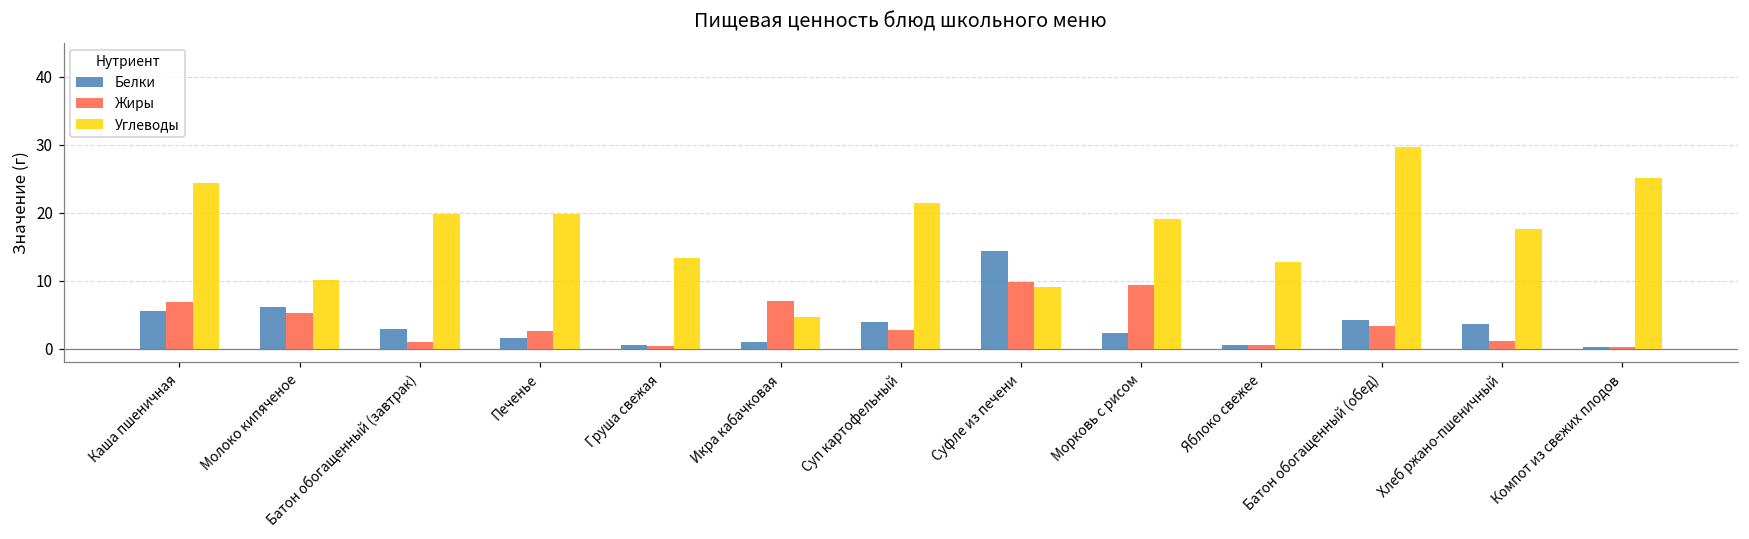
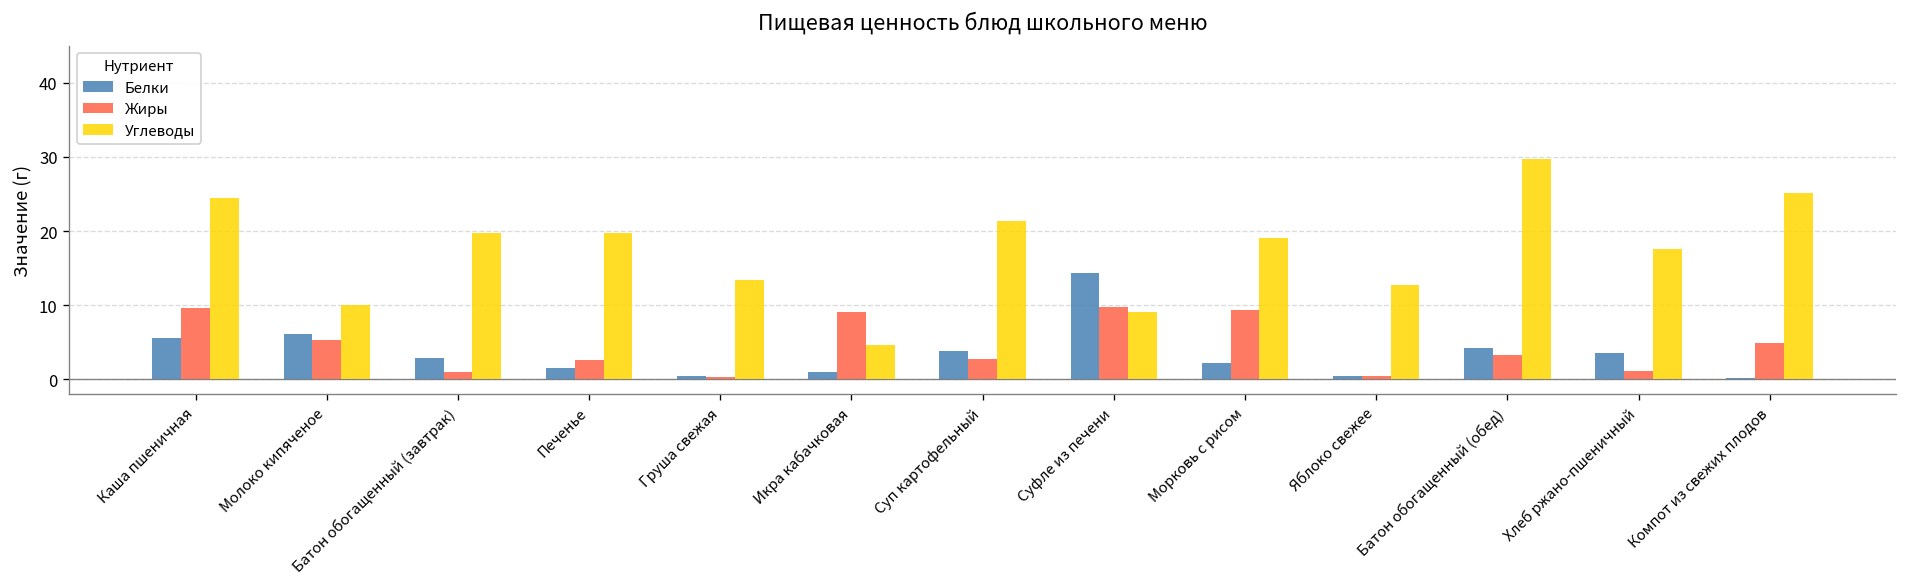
  {
    "Белки": {
      "Каша пшеничная": 6,
      "Молоко кипяченое": 6,
      "Батон обогащенный (завтрак)": 3,
      "Печенье": 2,
      "Груша свежая": 1,
      "Икра кабачковая": 1,
      "Суп картофельный": 4,
      "Суфле из печени": 14,
      "Морковь с рисом": 2,
      "Яблоко свежее": 1,
      "Батон обогащенный (обед)": 4,
      "Хлеб ржано-пшеничный": 4
    },
    "Жиры": {
-     "Каша пшеничная": 7,
+     "Каша пшеничная": 10,
      "Молоко кипяченое": 5,
      "Батон обогащенный (завтрак)": 1,
      "Печенье": 3,
-     "Икра кабачковая": 7,
+     "Икра кабачковая": 9,
      "Суп картофельный": 3,
      "Суфле из печени": 10,
      "Морковь с рисом": 9,
      "Яблоко свежее": 1,
      "Батон обогащенный (обед)": 3,
      "Хлеб ржано-пшеничный": 1,
-     "Компот из свежих плодов": 0
+     "Компот из свежих плодов": 5
    },
    "Углеводы": {
      "Каша пшеничная": 24,
      "Молоко кипяченое": 10,
      "Батон обогащенный (завтрак)": 20,
      "Печенье": 20,
      "Груша свежая": 13,
      "Икра кабачковая": 5,
      "Суп картофельный": 21,
      "Суфле из печени": 9,
      "Морковь с рисом": 19,
      "Яблоко свежее": 13,
      "Батон обогащенный (обед)": 30,
      "Хлеб ржано-пшеничный": 18,
      "Компот из свежих плодов": 25
    }
  }
